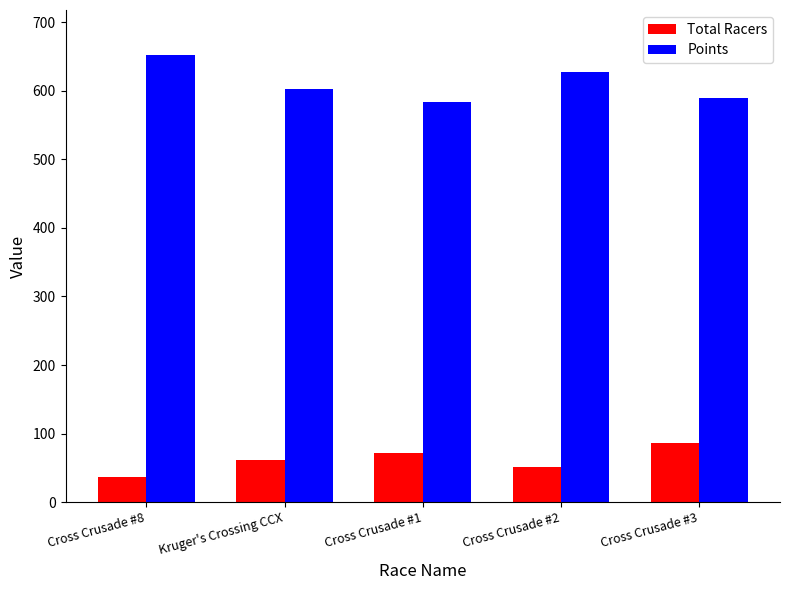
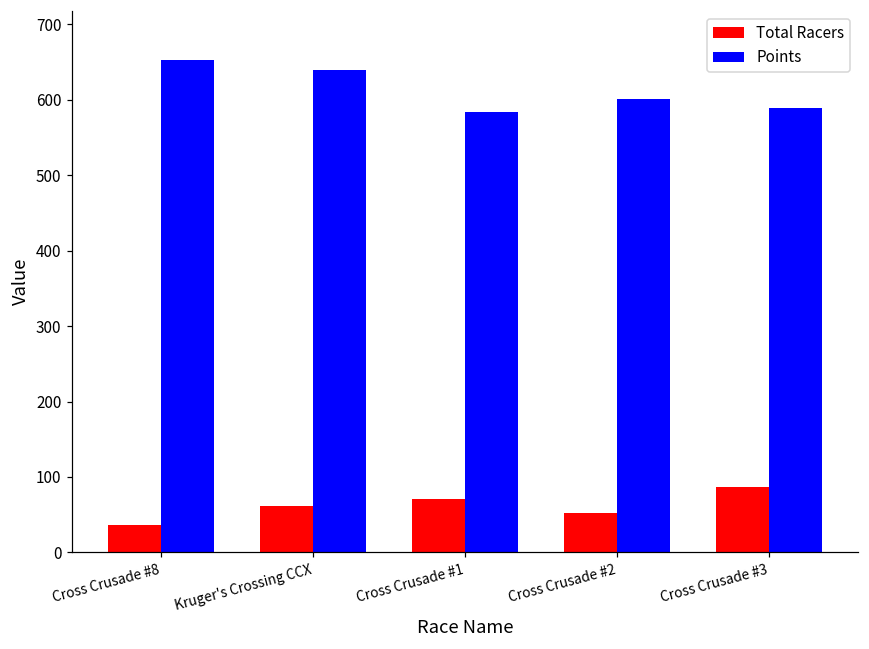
  {
    "Total Racers": {
      "Cross Crusade #8": 40,
      "Kruger's Crossing CCX": 60,
      "Cross Crusade #1": 70,
      "Cross Crusade #2": 50,
      "Cross Crusade #3": 90
    },
    "Points": {
      "Cross Crusade #8": 650,
-     "Kruger's Crossing CCX": 600,
+     "Kruger's Crossing CCX": 640,
      "Cross Crusade #1": 580,
-     "Cross Crusade #2": 630,
+     "Cross Crusade #2": 600,
      "Cross Crusade #3": 590
    }
  }
